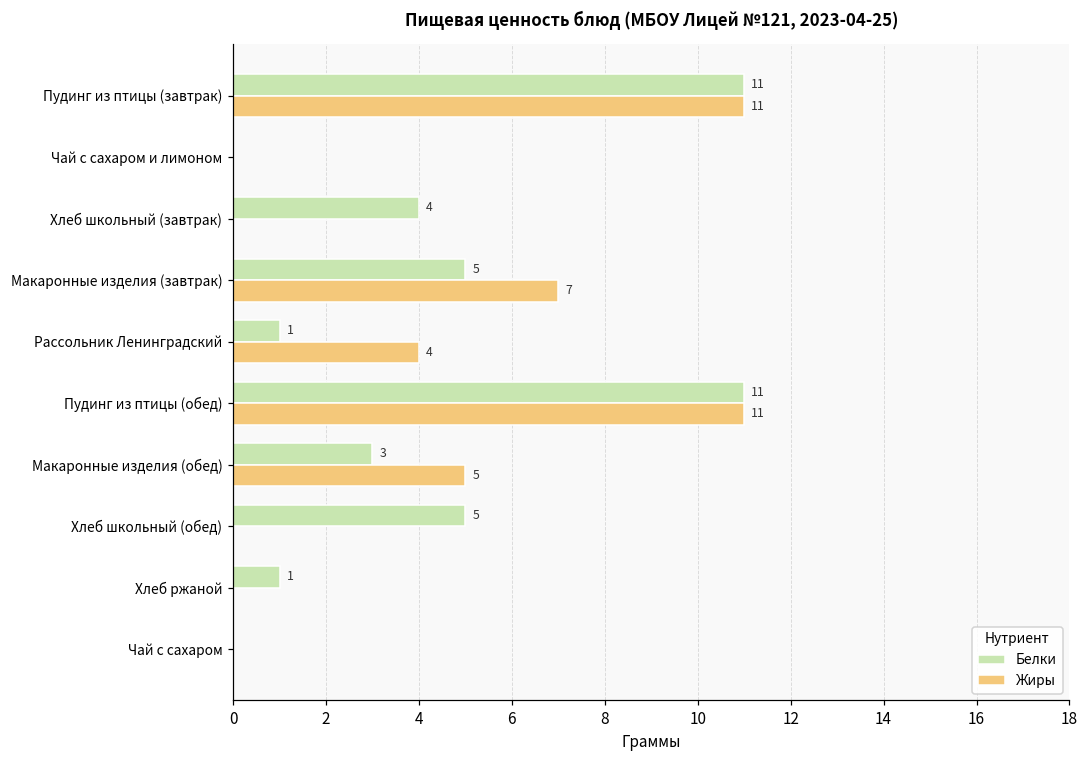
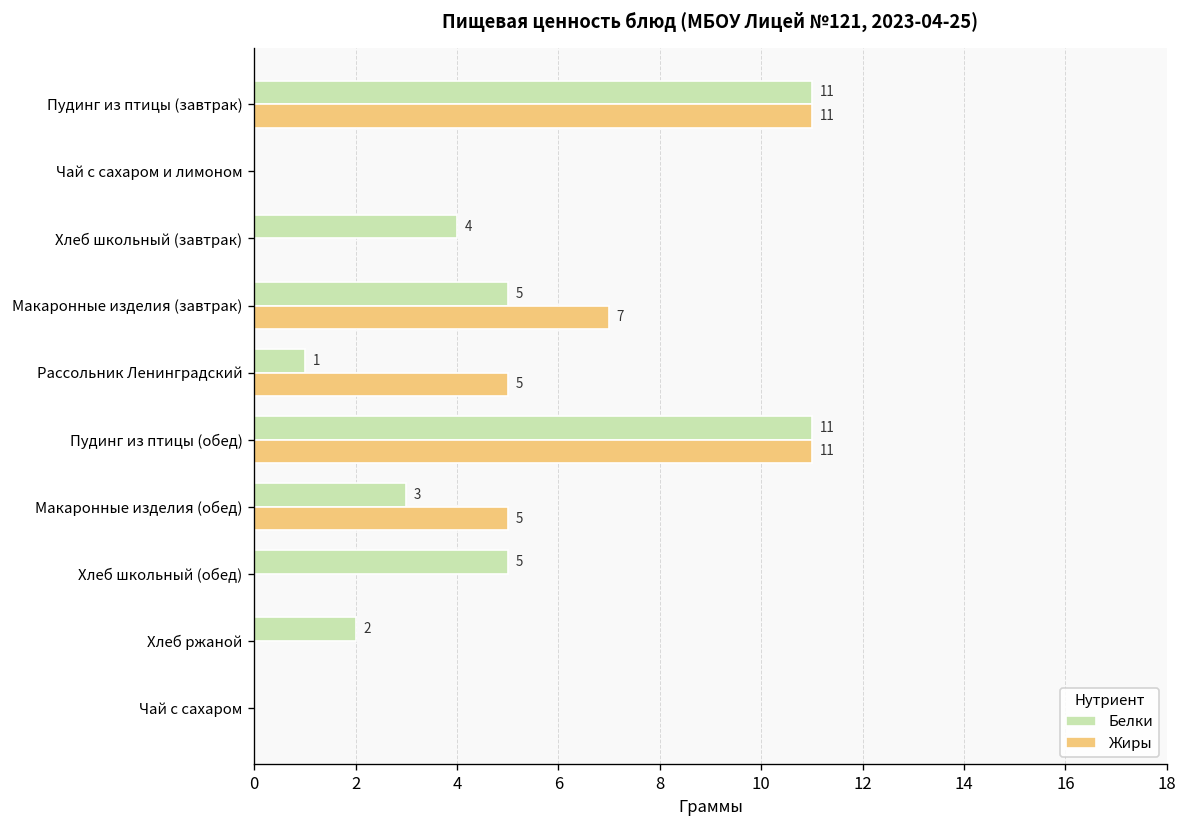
  {
    "Белки": {
      "Пудинг из птицы (завтрак)": 11,
      "Хлеб школьный (завтрак)": 4,
      "Макаронные изделия (завтрак)": 5,
      "Рассольник Ленинградский": 1,
      "Пудинг из птицы (обед)": 11,
      "Макаронные изделия (обед)": 3,
      "Хлеб школьный (обед)": 5,
-     "Хлеб ржаной": 1
+     "Хлеб ржаной": 2
    },
    "Жиры": {
      "Пудинг из птицы (завтрак)": 11,
      "Макаронные изделия (завтрак)": 7,
-     "Рассольник Ленинградский": 4,
+     "Рассольник Ленинградский": 5,
      "Пудинг из птицы (обед)": 11,
      "Макаронные изделия (обед)": 5
    }
  }
